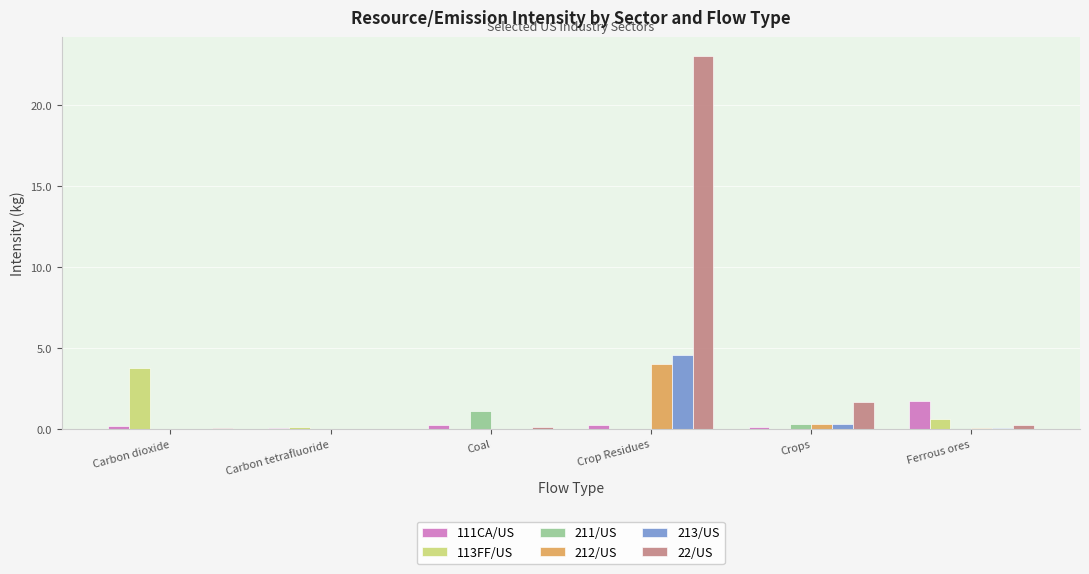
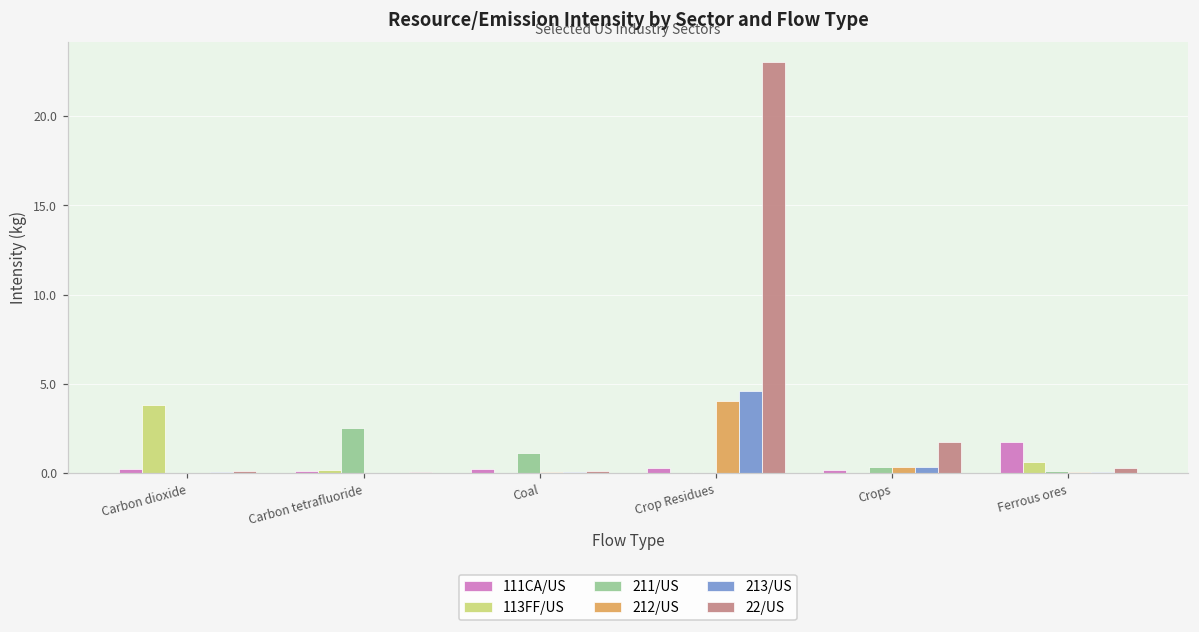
  {
    "111CA/US": {
      "Carbon dioxide": 0.2,
      "Coal": 0.2,
      "Crop Residues": 0.3,
      "Ferrous ores": 1.7
    },
    "113FF/US": {
      "Carbon dioxide": 3.8,
      "Ferrous ores": 0.6
    },
    "211/US": {
-     "Carbon tetrafluoride": 0.0,
+     "Carbon tetrafluoride": 2.5,
      "Coal": 1.1,
      "Crops": 0.3
    },
    "212/US": {
      "Crop Residues": 4.0,
      "Crops": 0.3
    },
    "213/US": {
      "Crop Residues": 4.6,
      "Crops": 0.3
    },
    "22/US": {
      "Crop Residues": 23.0,
      "Crops": 1.7,
      "Ferrous ores": 0.3
    }
  }
